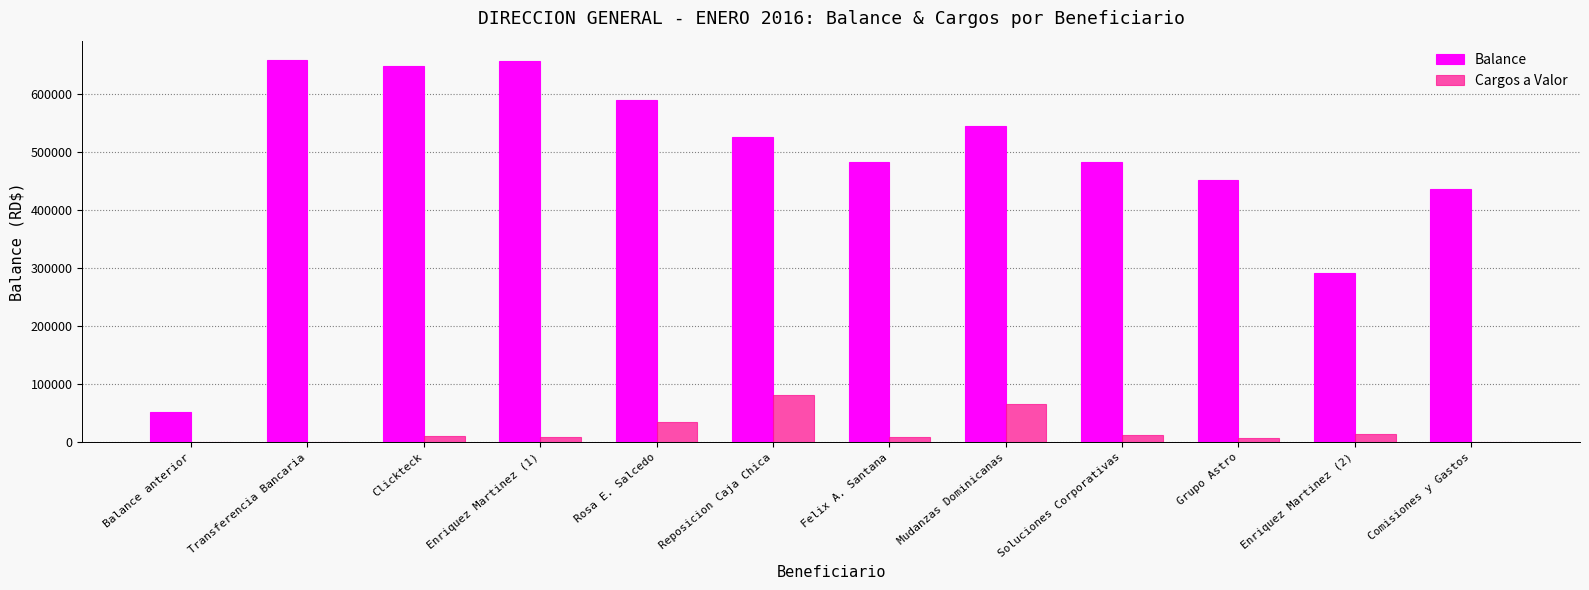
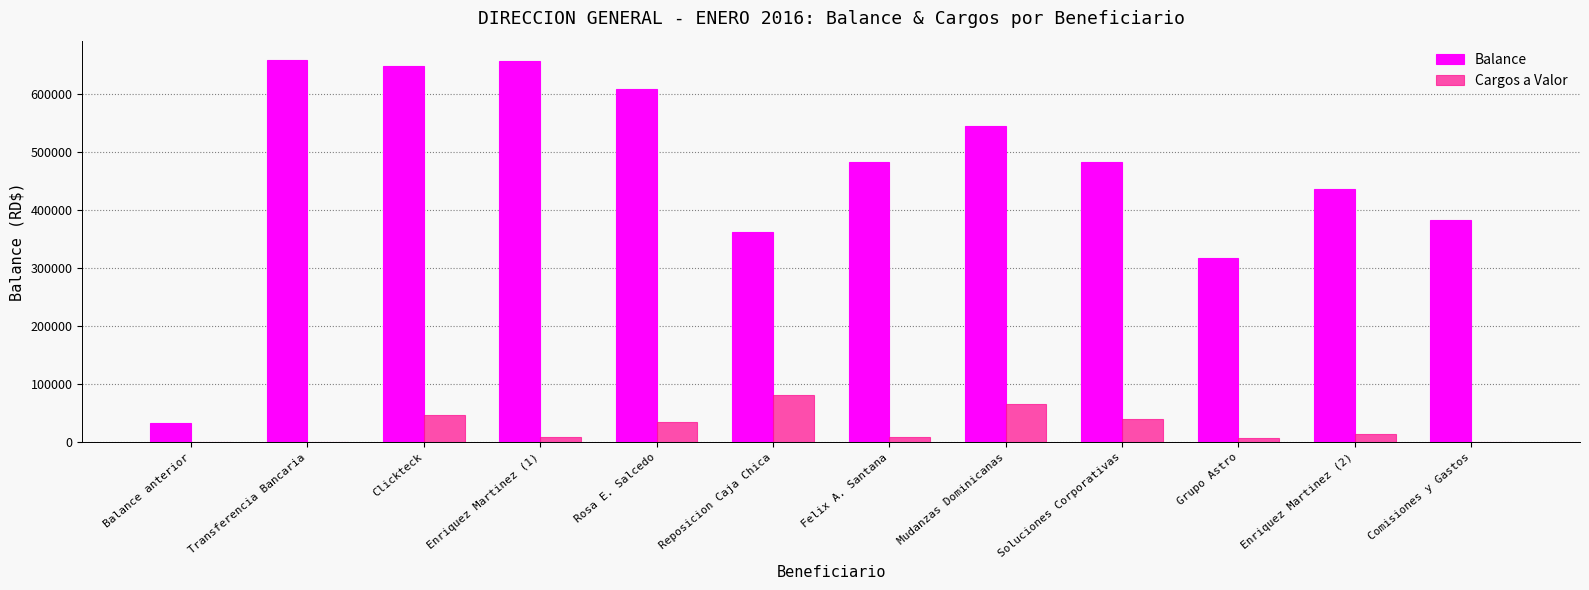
  {
    "Balance": {
-     "Balance anterior": 50000,
+     "Balance anterior": 30000,
      "Transferencia Bancaria": 660000,
      "Clickteck": 650000,
      "Enriquez Martinez (1)": 660000,
-     "Rosa E. Salcedo": 590000,
-     "Reposicion Caja Chica": 530000,
+     "Rosa E. Salcedo": 610000,
+     "Reposicion Caja Chica": 360000,
      "Felix A. Santana": 480000,
      "Mudanzas Dominicanas": 540000,
      "Soluciones Corporativas": 480000,
-     "Grupo Astro": 450000,
-     "Enriquez Martinez (2)": 290000,
-     "Comisiones y Gastos": 440000
+     "Grupo Astro": 320000,
+     "Enriquez Martinez (2)": 440000,
+     "Comisiones y Gastos": 380000
    },
    "Cargos a Valor": {
      "Balance anterior": 0,
      "Transferencia Bancaria": 0,
-     "Clickteck": 10000,
+     "Clickteck": 50000,
      "Enriquez Martinez (1)": 10000,
      "Rosa E. Salcedo": 40000,
      "Reposicion Caja Chica": 80000,
      "Felix A. Santana": 10000,
      "Mudanzas Dominicanas": 70000,
-     "Soluciones Corporativas": 10000,
+     "Soluciones Corporativas": 40000,
      "Grupo Astro": 10000,
      "Enriquez Martinez (2)": 20000
    }
  }
